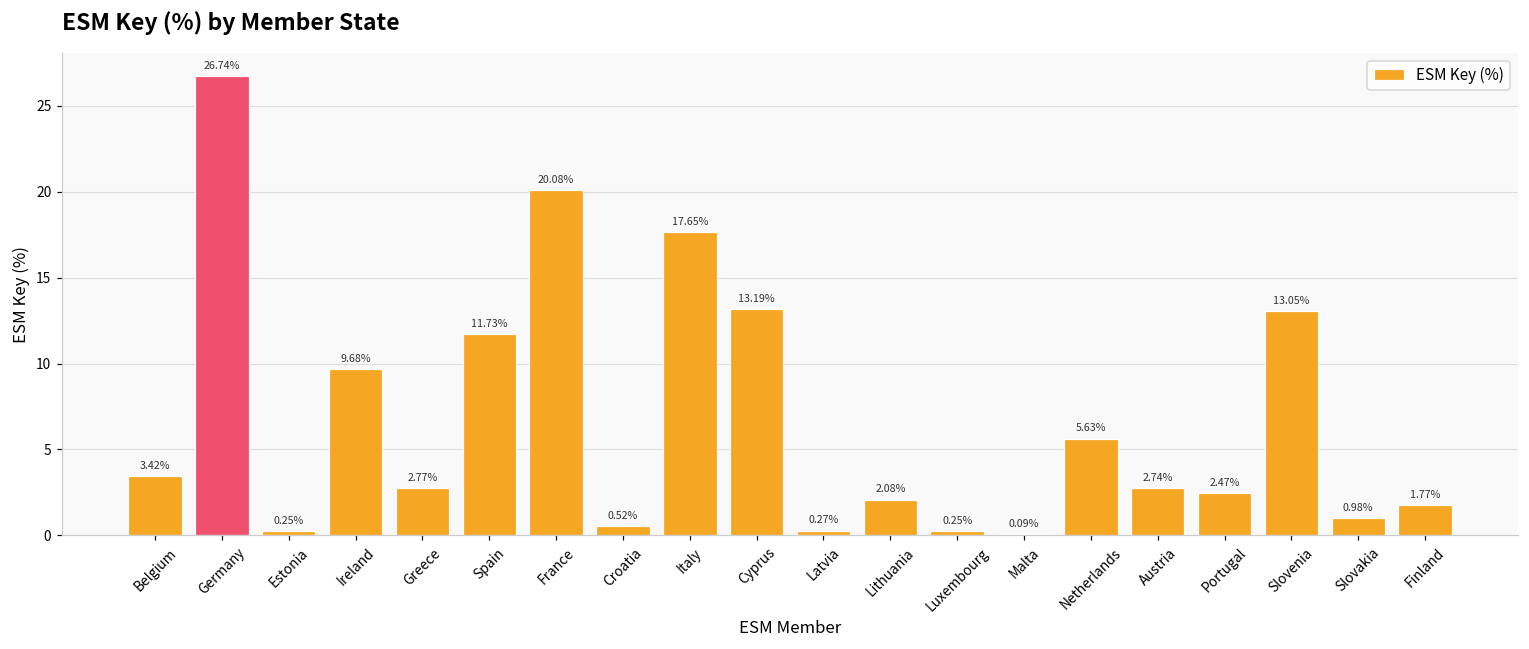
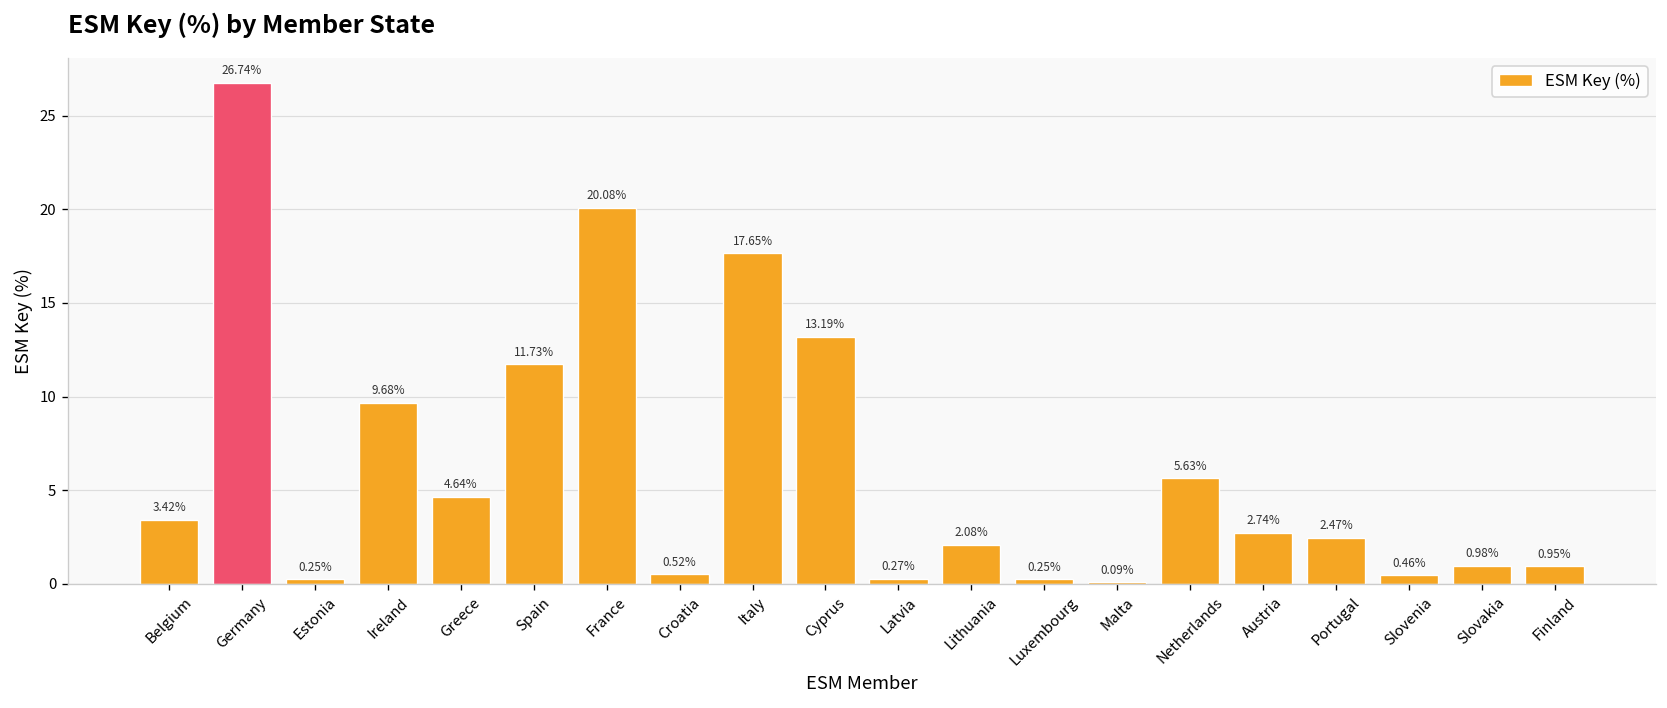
  {
    "Belgium": "3.42%",
    "Germany": "26.74%",
    "Estonia": "0.25%",
    "Ireland": "9.68%",
-   "Greece": "2.77%",
+   "Greece": "4.64%",
    "Spain": "11.73%",
    "France": "20.08%",
    "Croatia": "0.52%",
    "Italy": "17.65%",
    "Cyprus": "13.19%",
    "Latvia": "0.27%",
    "Lithuania": "2.08%",
    "Luxembourg": "0.25%",
    "Malta": "0.09%",
    "Netherlands": "5.63%",
    "Austria": "2.74%",
    "Portugal": "2.47%",
-   "Slovenia": "13.05%",
+   "Slovenia": "0.46%",
    "Slovakia": "0.98%",
-   "Finland": "1.77%"
+   "Finland": "0.95%"
  }
